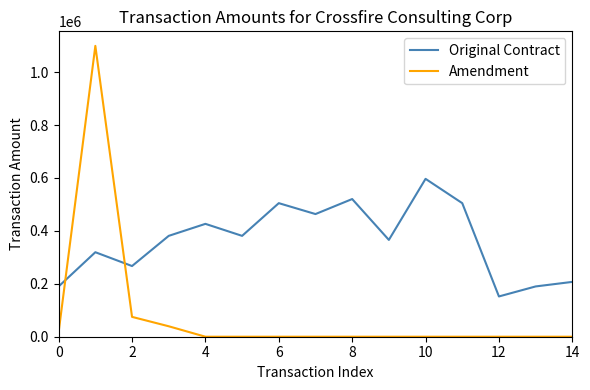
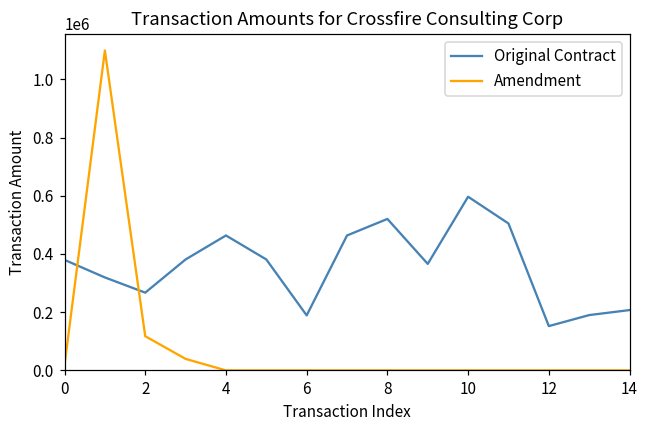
  {
    "Original Contract": {
-     "0": 190000,
+     "0": 380000,
      "2": 270000,
-     "4": 430000,
-     "6": 500000,
+     "4": 460000,
+     "6": 190000,
      "8": 520000,
      "10": 600000,
      "12": 150000,
      "14": 210000
    },
    "Amendment": {
      "0": 20000,
-     "2": 80000,
+     "2": 120000,
      "4": 0,
      "6": 0,
      "8": 0,
      "10": 0,
      "12": 0,
      "14": 0
    }
  }
